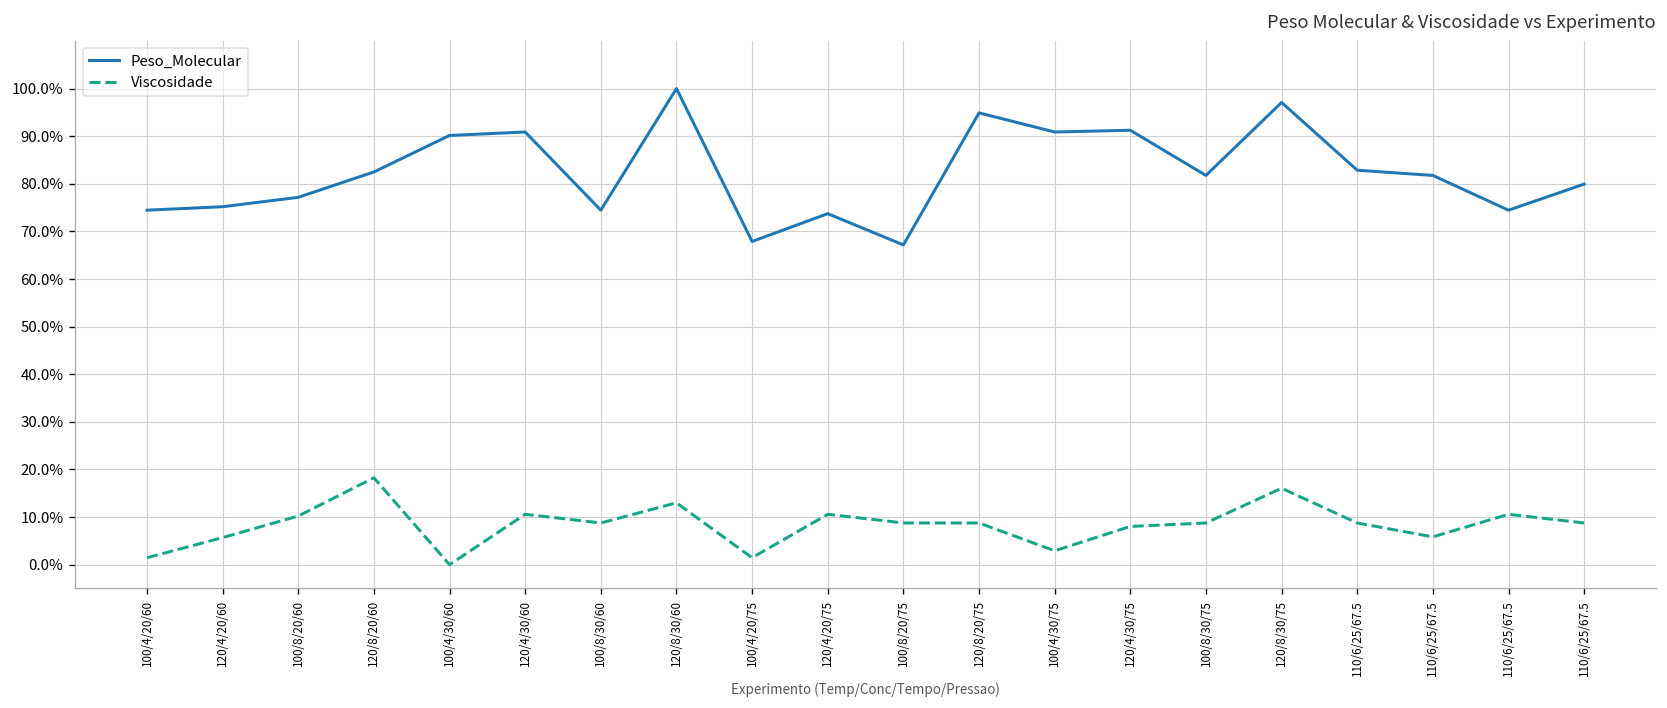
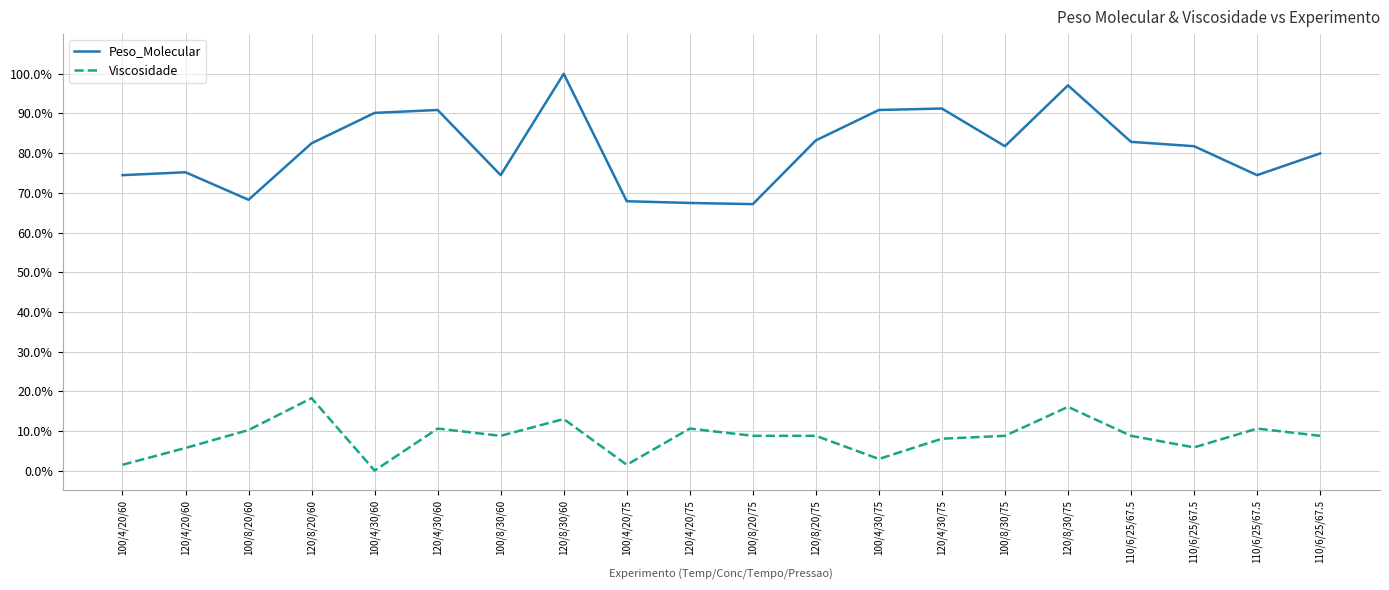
  {
    "Peso_Molecular": {
      "100/4/20/60": "74%",
      "120/4/20/60": "75%",
-     "100/8/20/60": "77%",
+     "100/8/20/60": "68%",
      "120/8/20/60": "82%",
      "100/4/30/60": "90%",
      "120/4/30/60": "91%",
      "100/8/30/60": "74%",
      "120/8/30/60": "100%",
      "100/4/20/75": "68%",
-     "120/4/20/75": "74%",
+     "120/4/20/75": "67%",
      "100/8/20/75": "67%",
-     "120/8/20/75": "95%",
+     "120/8/20/75": "83%",
      "100/4/30/75": "91%",
      "120/4/30/75": "91%",
      "100/8/30/75": "82%",
      "120/8/30/75": "97%"
    },
    "Viscosidade": {
      "100/4/20/60": "1%",
      "120/4/20/60": "6%",
      "100/8/20/60": "10%",
      "120/8/20/60": "18%",
      "100/4/30/60": "0%",
      "120/4/30/60": "11%",
      "100/8/30/60": "9%",
      "120/8/30/60": "13%",
      "100/4/20/75": "1%",
      "120/4/20/75": "11%",
      "100/8/20/75": "9%",
      "120/8/20/75": "9%",
      "100/4/30/75": "3%",
      "120/4/30/75": "8%",
      "100/8/30/75": "9%",
      "120/8/30/75": "16%"
    }
  }
